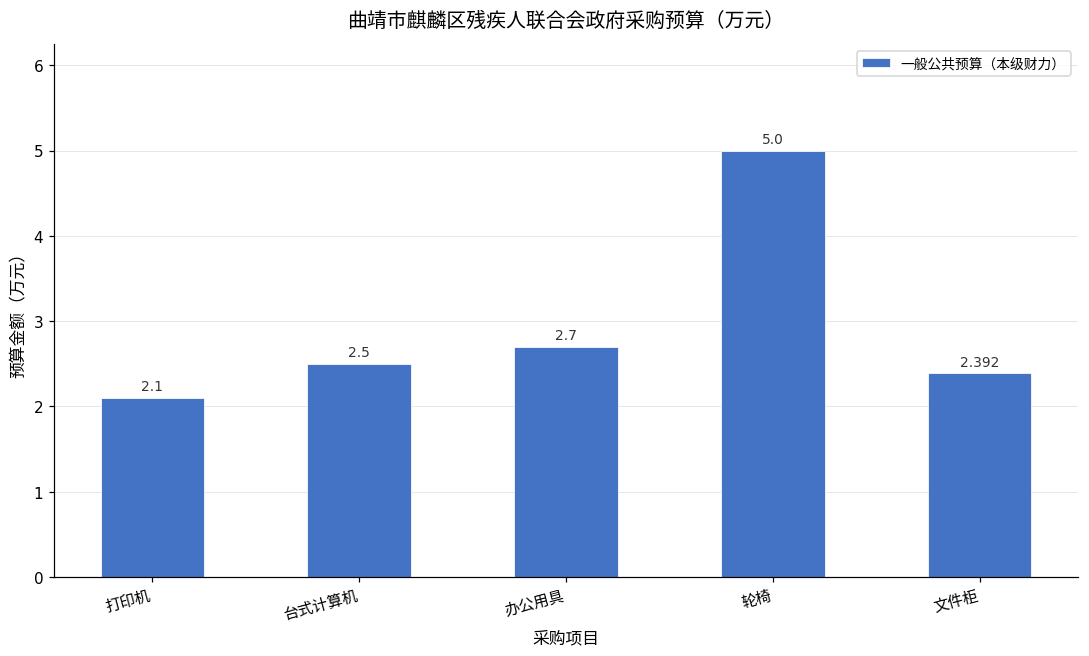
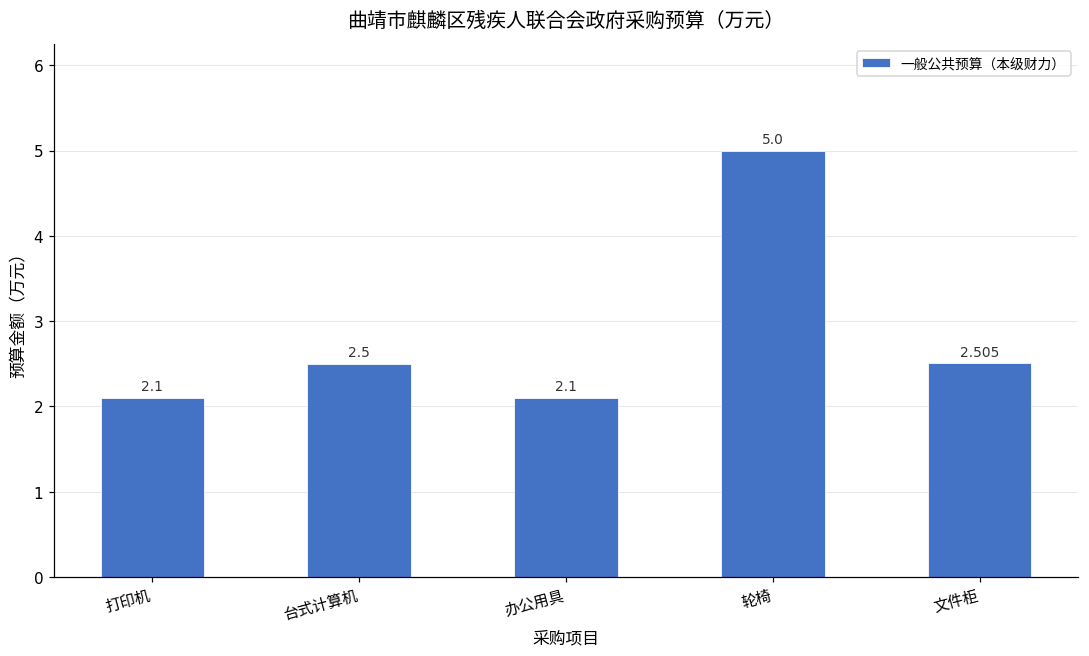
  {
    "打印机": 2.1,
    "台式计算机": 2.5,
-   "办公用具": 2.7,
+   "办公用具": 2.1,
    "轮椅": 5.0,
-   "文件柜": 2.392
+   "文件柜": 2.505
  }
